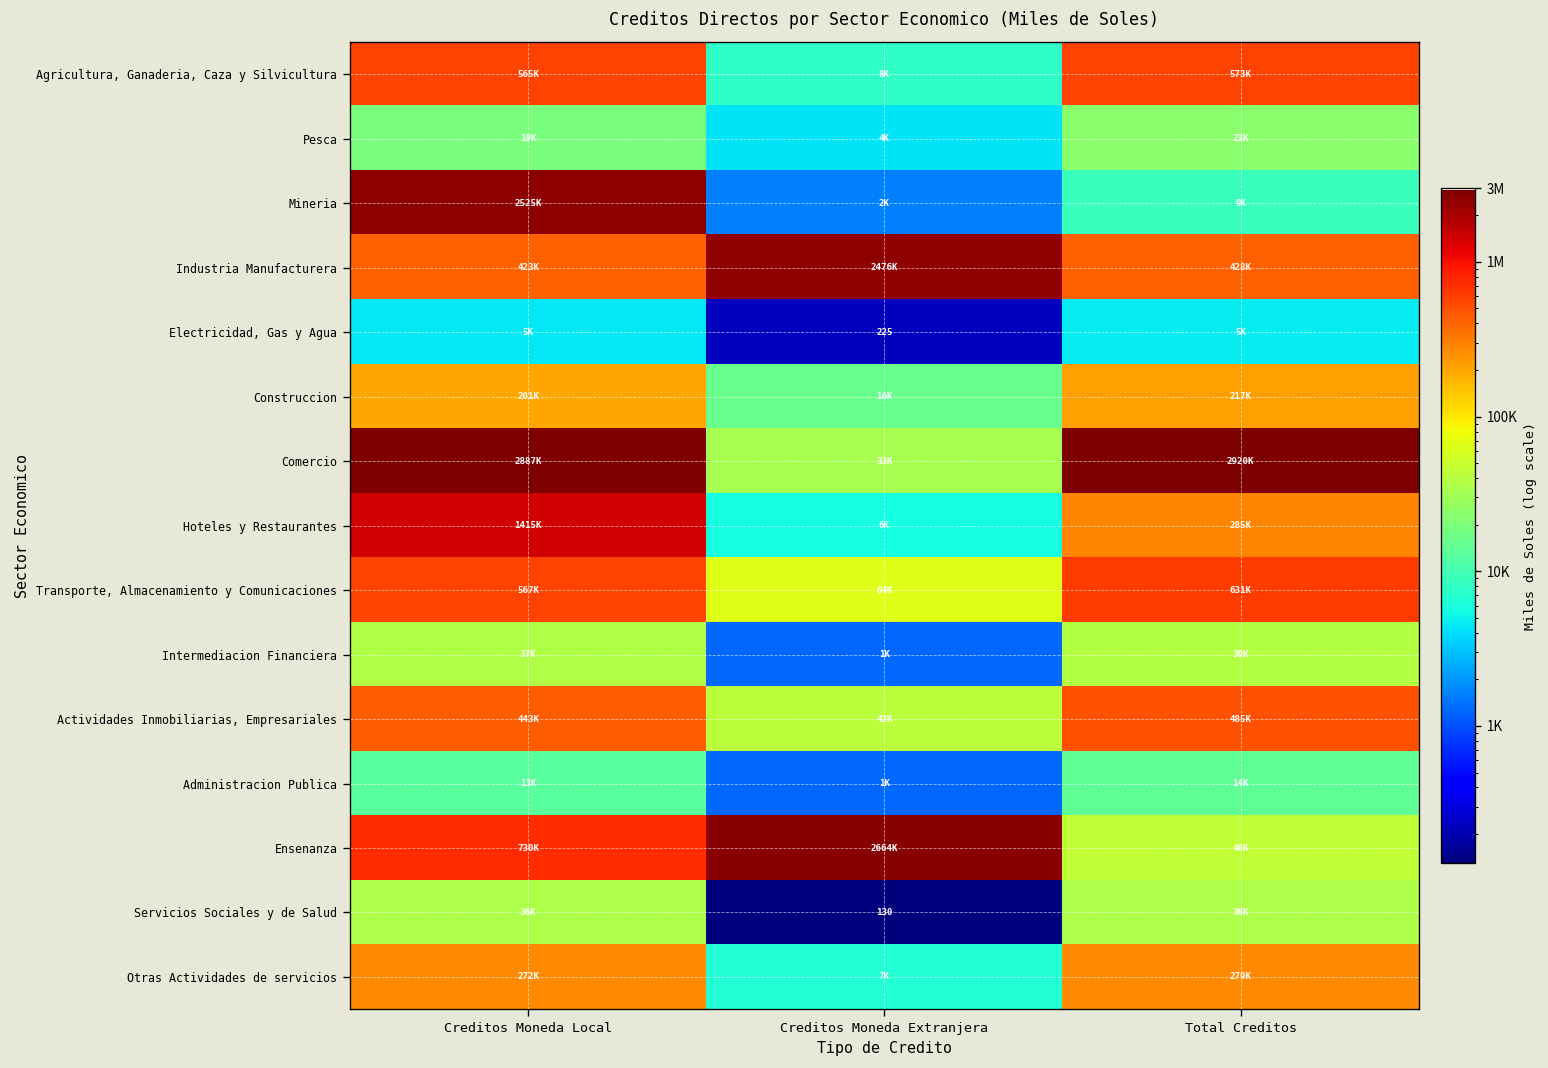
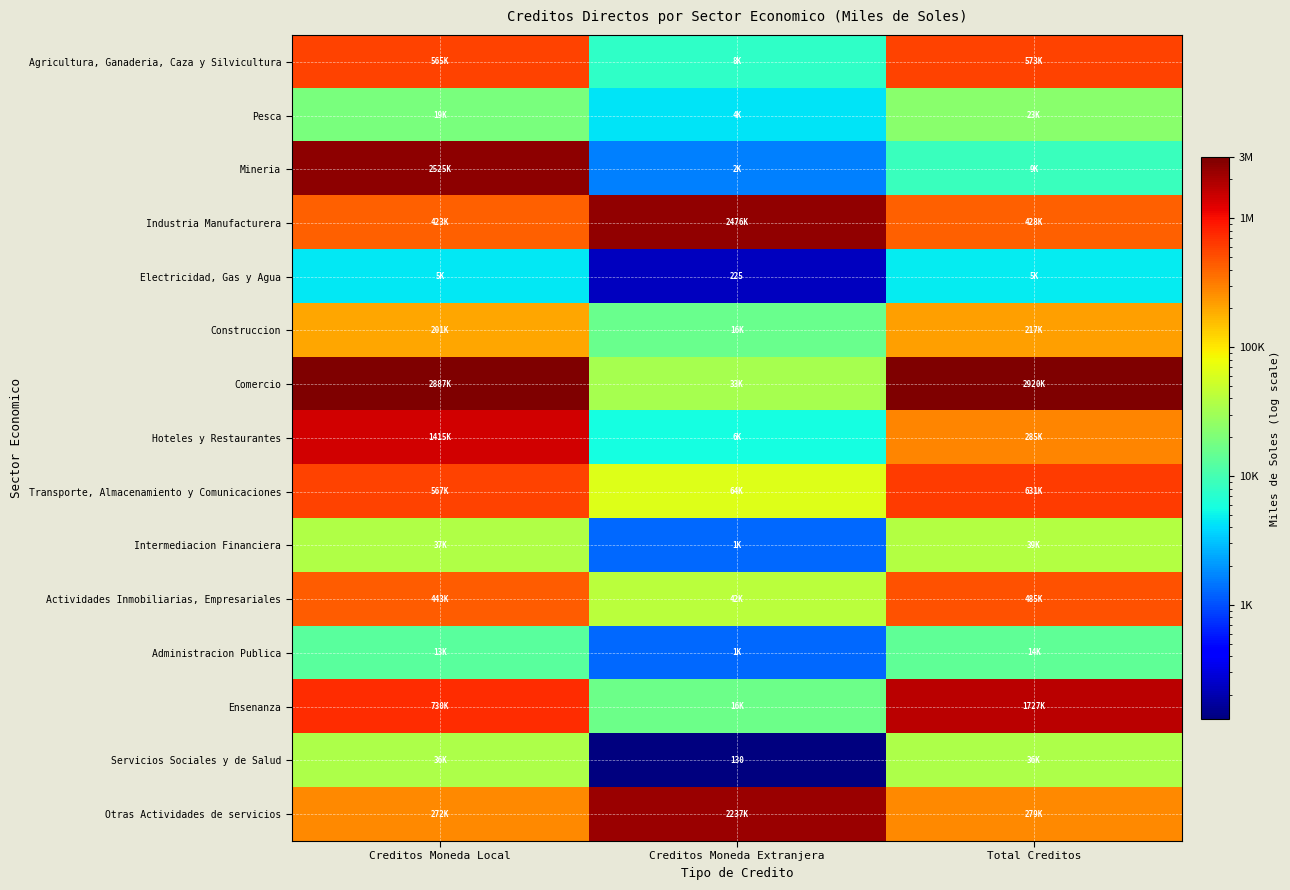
  {
    "Agricultura, Ganaderia, Caza y Silvicultura": {
      "Creditos Moneda Local": "565K",
      "Creditos Moneda Extranjera": "8K",
      "Total Creditos": "573K"
    },
    "Pesca": {
      "Creditos Moneda Local": "19K",
      "Creditos Moneda Extranjera": "4K",
      "Total Creditos": "23K"
    },
    "Mineria": {
      "Creditos Moneda Local": "2525K",
      "Creditos Moneda Extranjera": "2K",
      "Total Creditos": "9K"
    },
    "Industria Manufacturera": {
      "Creditos Moneda Local": "423K",
      "Creditos Moneda Extranjera": "2476K",
      "Total Creditos": "428K"
    },
    "Electricidad, Gas y Agua": {
      "Creditos Moneda Local": "5K",
      "Creditos Moneda Extranjera": "225",
      "Total Creditos": "5K"
    },
    "Construccion": {
      "Creditos Moneda Local": "201K",
      "Creditos Moneda Extranjera": "16K",
      "Total Creditos": "217K"
    },
    "Comercio": {
      "Creditos Moneda Local": "2887K",
      "Creditos Moneda Extranjera": "33K",
      "Total Creditos": "2920K"
    },
    "Hoteles y Restaurantes": {
      "Creditos Moneda Local": "1415K",
      "Creditos Moneda Extranjera": "6K",
      "Total Creditos": "285K"
    },
    "Transporte, Almacenamiento y Comunicaciones": {
      "Creditos Moneda Local": "567K",
      "Creditos Moneda Extranjera": "64K",
      "Total Creditos": "631K"
    },
    "Intermediacion Financiera": {
      "Creditos Moneda Local": "37K",
      "Creditos Moneda Extranjera": "1K",
      "Total Creditos": "39K"
    },
    "Actividades Inmobiliarias, Empresariales": {
      "Creditos Moneda Local": "443K",
      "Creditos Moneda Extranjera": "42K",
      "Total Creditos": "485K"
    },
    "Administracion Publica": {
      "Creditos Moneda Local": "13K",
      "Creditos Moneda Extranjera": "1K",
      "Total Creditos": "14K"
    },
    "Ensenanza": {
      "Creditos Moneda Local": "730K",
-     "Creditos Moneda Extranjera": "2664K",
-     "Total Creditos": "46K"
+     "Creditos Moneda Extranjera": "16K",
+     "Total Creditos": "1727K"
    },
    "Servicios Sociales y de Salud": {
      "Creditos Moneda Local": "36K",
      "Creditos Moneda Extranjera": "130",
      "Total Creditos": "36K"
    },
    "Otras Actividades de servicios": {
      "Creditos Moneda Local": "272K",
-     "Creditos Moneda Extranjera": "7K",
+     "Creditos Moneda Extranjera": "2237K",
      "Total Creditos": "279K"
    }
  }
